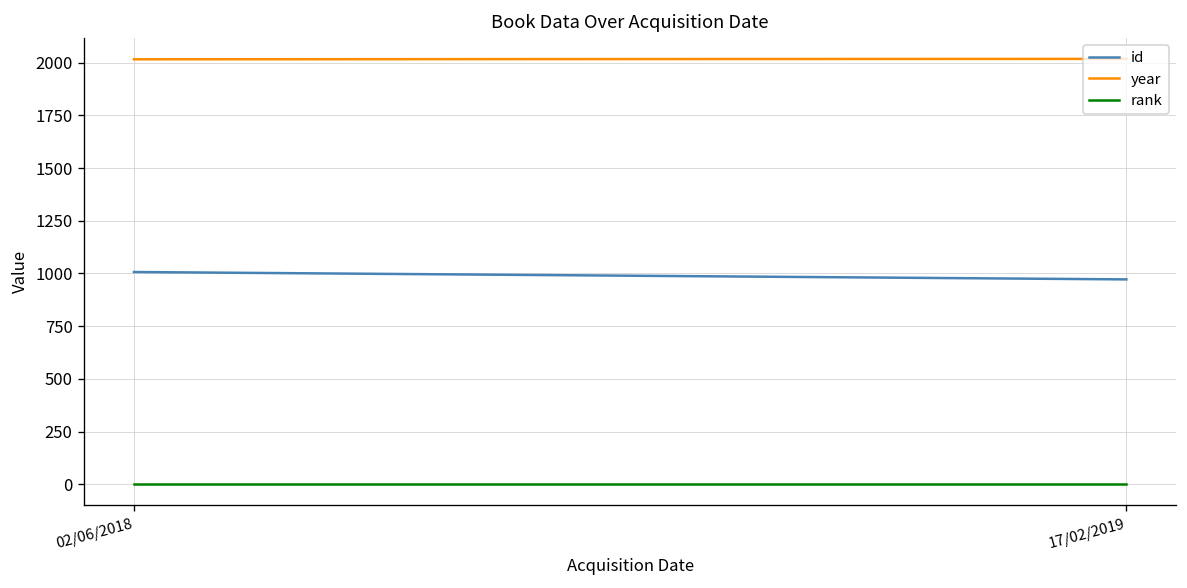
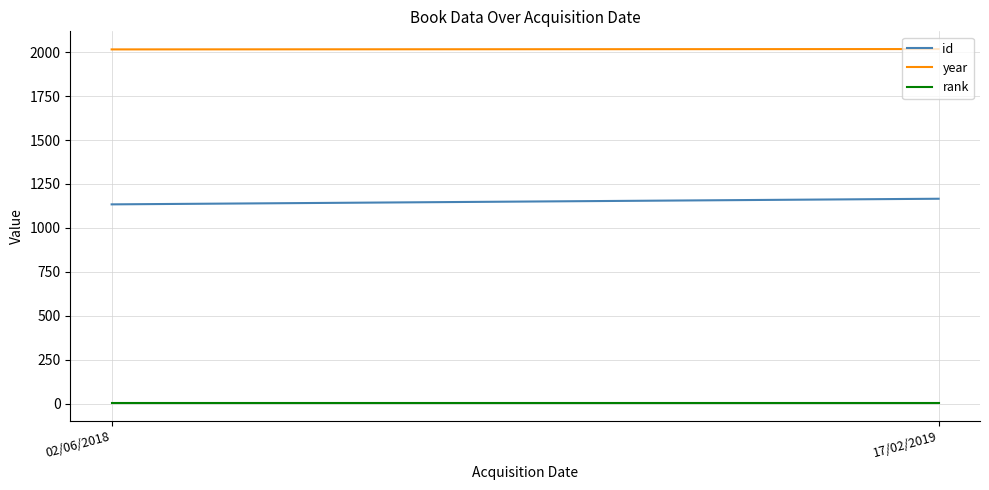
  {
    "id": {
-     "02/06/2018": 1010,
-     "17/02/2019": 970
+     "02/06/2018": 1130,
+     "17/02/2019": 1170
    },
    "year": {
      "02/06/2018": 2020
    },
    "rank": {
      "02/06/2018": 0,
      "17/02/2019": 0
    }
  }
